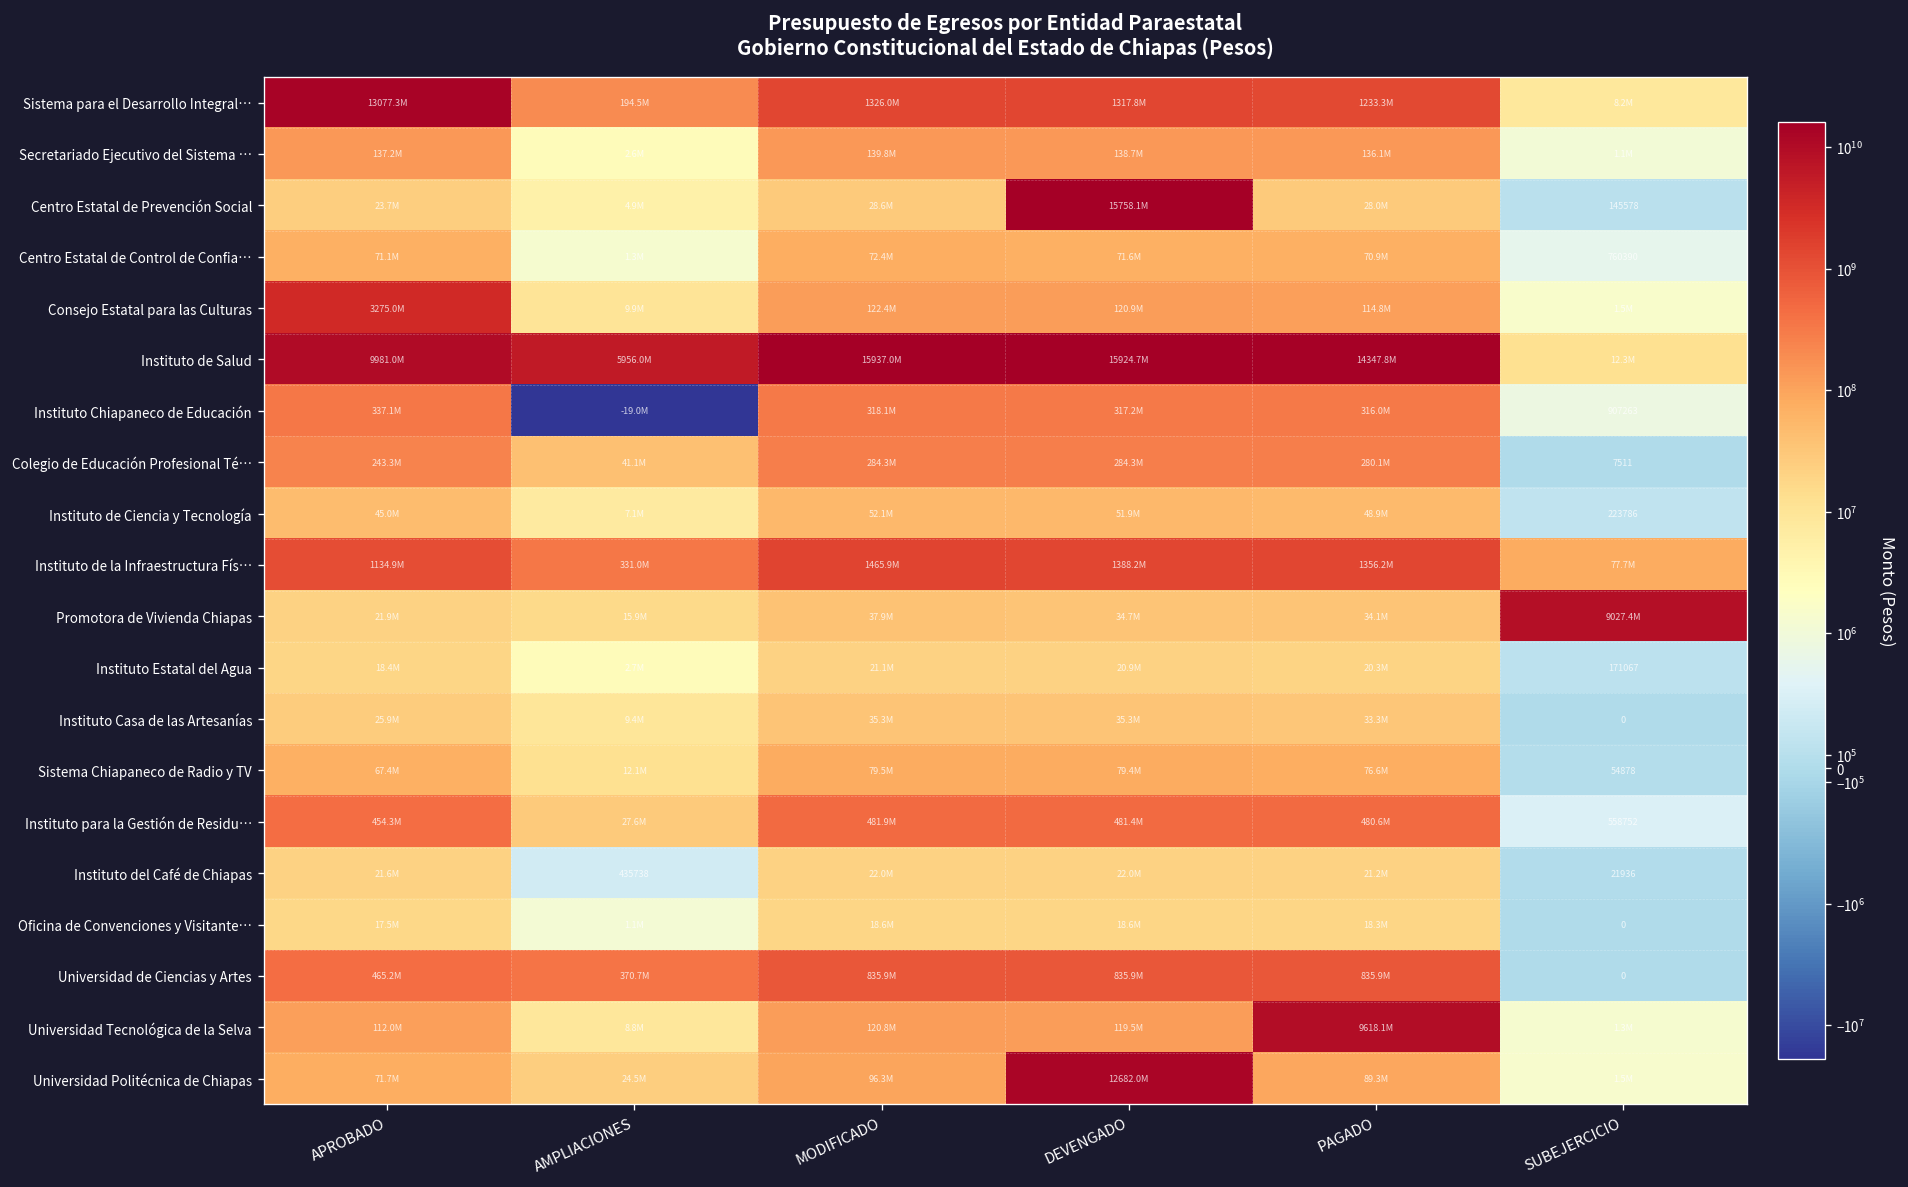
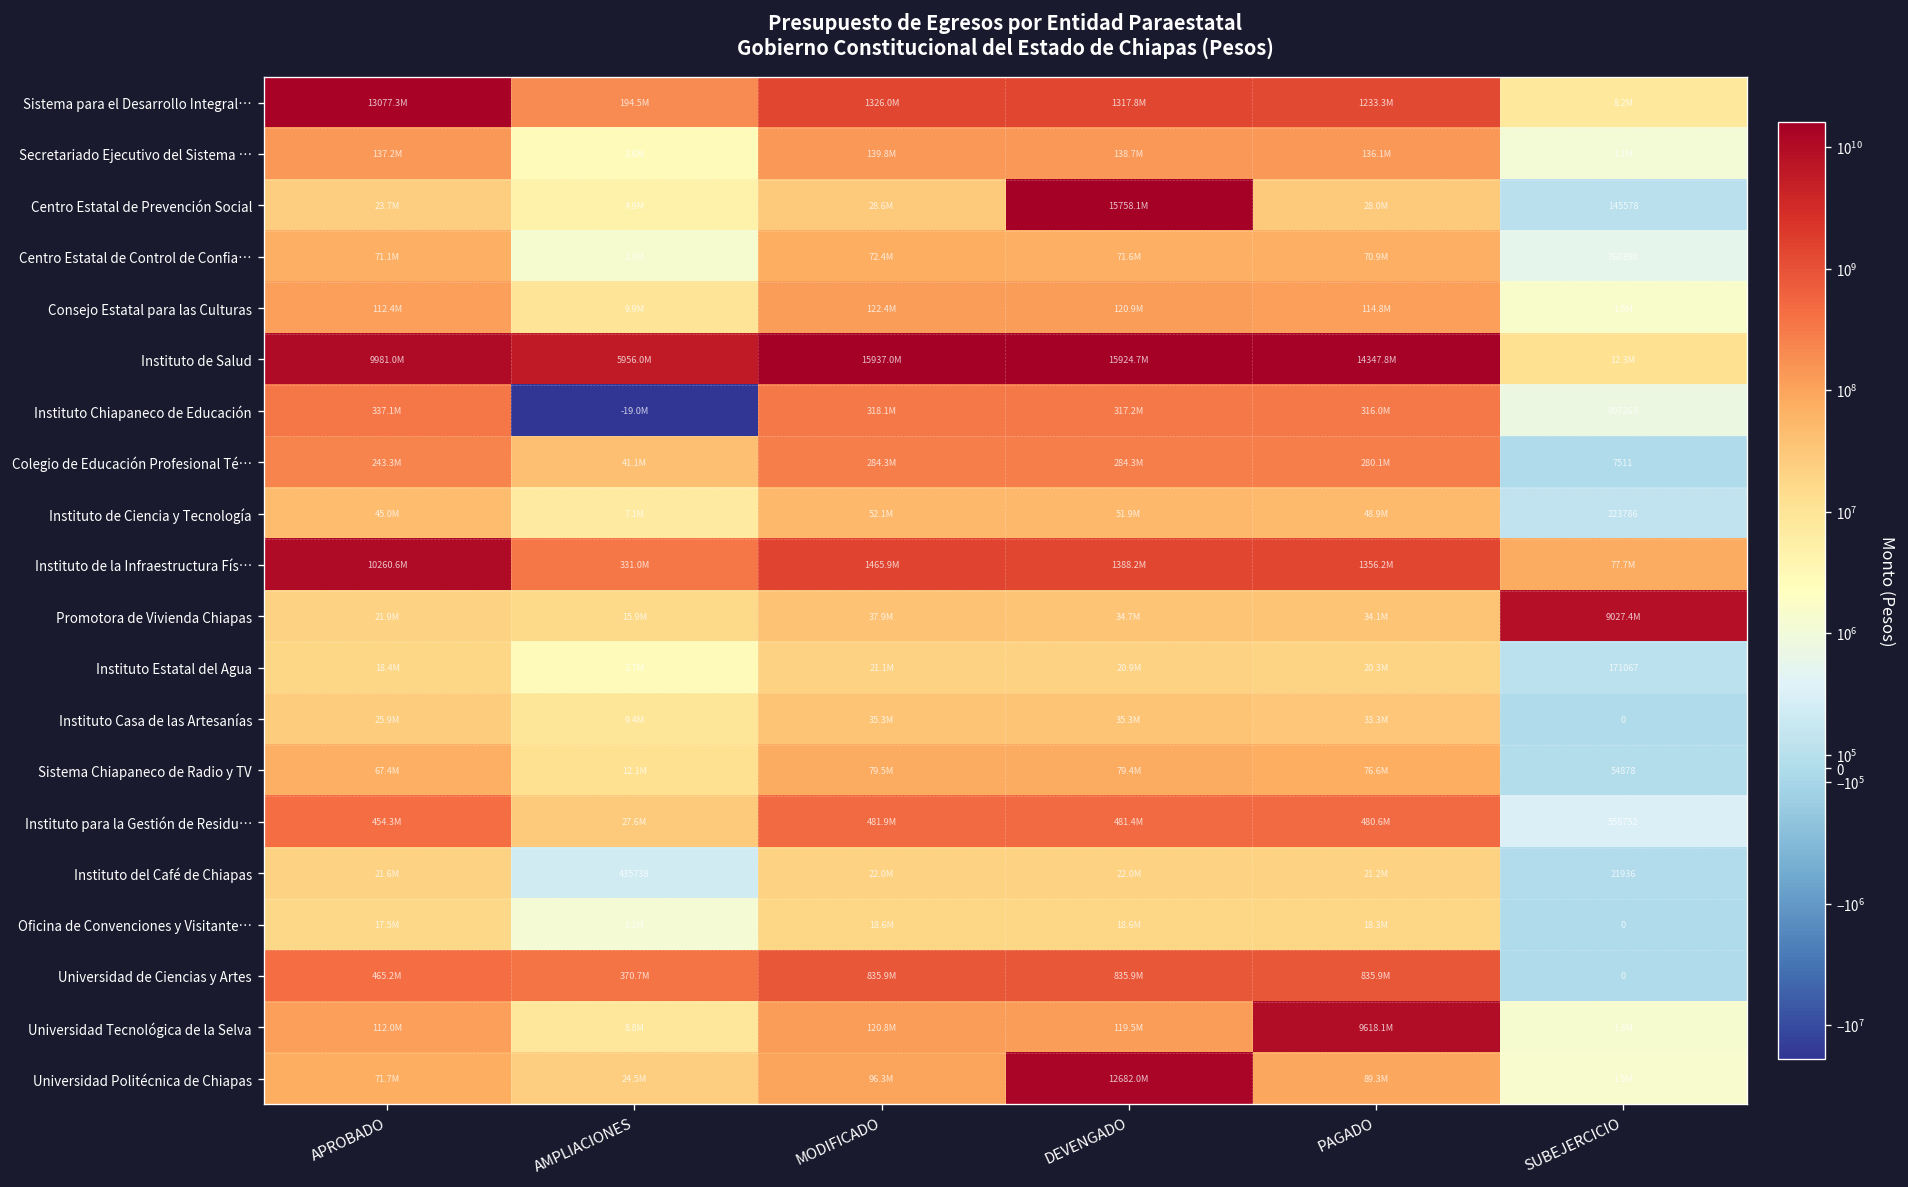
  {
    "Sistema para el Desarrollo Integral…": {
      "APROBADO": "13077.3M",
      "AMPLIACIONES": "194.5M",
      "MODIFICADO": "1326.0M",
      "DEVENGADO": "1317.8M",
      "PAGADO": "1233.3M",
      "SUBEJERCICIO": "8.2M"
    },
    "Secretariado Ejecutivo del Sistema …": {
      "APROBADO": "137.2M",
      "AMPLIACIONES": "2.6M",
      "MODIFICADO": "139.8M",
      "DEVENGADO": "138.7M",
      "PAGADO": "136.1M"
    },
    "Centro Estatal de Prevención Social": {
      "APROBADO": "23.7M",
      "AMPLIACIONES": "4.9M",
      "MODIFICADO": "28.6M",
      "DEVENGADO": "15758.1M",
      "PAGADO": "28.0M",
      "SUBEJERCICIO": "145578"
    },
    "Centro Estatal de Control de Confia…": {
      "APROBADO": "71.1M",
      "MODIFICADO": "72.4M",
      "DEVENGADO": "71.6M",
      "PAGADO": "70.9M"
    },
    "Consejo Estatal para las Culturas": {
-     "APROBADO": "3275.0M",
+     "APROBADO": "112.4M",
      "AMPLIACIONES": "9.9M",
      "MODIFICADO": "122.4M",
      "DEVENGADO": "120.9M",
      "PAGADO": "114.8M"
    },
    "Instituto de Salud": {
      "APROBADO": "9981.0M",
      "AMPLIACIONES": "5956.0M",
      "MODIFICADO": "15937.0M",
      "DEVENGADO": "15924.7M",
      "PAGADO": "14347.8M",
      "SUBEJERCICIO": "12.3M"
    },
    "Instituto Chiapaneco de Educación": {
      "APROBADO": "337.1M",
      "AMPLIACIONES": "-19.0M",
      "MODIFICADO": "318.1M",
      "DEVENGADO": "317.2M",
      "PAGADO": "316.0M"
    },
    "Colegio de Educación Profesional Té…": {
      "APROBADO": "243.3M",
      "AMPLIACIONES": "41.1M",
      "MODIFICADO": "284.3M",
      "DEVENGADO": "284.3M",
      "PAGADO": "280.1M",
      "SUBEJERCICIO": "7511"
    },
    "Instituto de Ciencia y Tecnología": {
      "APROBADO": "45.0M",
      "AMPLIACIONES": "7.1M",
      "MODIFICADO": "52.1M",
      "DEVENGADO": "51.9M",
      "PAGADO": "48.9M",
      "SUBEJERCICIO": "223786"
    },
    "Instituto de la Infraestructura Fís…": {
-     "APROBADO": "1134.9M",
+     "APROBADO": "10260.6M",
      "AMPLIACIONES": "331.0M",
      "MODIFICADO": "1465.9M",
      "DEVENGADO": "1388.2M",
      "PAGADO": "1356.2M",
      "SUBEJERCICIO": "77.7M"
    },
    "Promotora de Vivienda Chiapas": {
      "APROBADO": "21.9M",
      "AMPLIACIONES": "15.9M",
      "MODIFICADO": "37.9M",
      "DEVENGADO": "34.7M",
      "PAGADO": "34.1M",
      "SUBEJERCICIO": "9027.4M"
    },
    "Instituto Estatal del Agua": {
      "APROBADO": "18.4M",
      "AMPLIACIONES": "2.7M",
      "MODIFICADO": "21.1M",
      "DEVENGADO": "20.9M",
      "PAGADO": "20.3M",
      "SUBEJERCICIO": "171067"
    },
    "Instituto Casa de las Artesanías": {
      "APROBADO": "25.9M",
      "AMPLIACIONES": "9.4M",
      "MODIFICADO": "35.3M",
      "DEVENGADO": "35.3M",
      "PAGADO": "33.3M",
      "SUBEJERCICIO": "0"
    },
    "Sistema Chiapaneco de Radio y TV": {
      "APROBADO": "67.4M",
      "AMPLIACIONES": "12.1M",
      "MODIFICADO": "79.5M",
      "DEVENGADO": "79.4M",
      "PAGADO": "76.6M",
      "SUBEJERCICIO": "54878"
    },
    "Instituto para la Gestión de Residu…": {
      "APROBADO": "454.3M",
      "AMPLIACIONES": "27.6M",
      "MODIFICADO": "481.9M",
      "DEVENGADO": "481.4M",
      "PAGADO": "480.6M"
    },
    "Instituto del Café de Chiapas": {
      "APROBADO": "21.6M",
      "MODIFICADO": "22.0M",
      "DEVENGADO": "22.0M",
      "PAGADO": "21.2M",
      "SUBEJERCICIO": "21936"
    },
    "Oficina de Convenciones y Visitante…": {
      "APROBADO": "17.5M",
      "MODIFICADO": "18.6M",
      "DEVENGADO": "18.6M",
      "PAGADO": "18.3M",
      "SUBEJERCICIO": "0"
    },
    "Universidad de Ciencias y Artes": {
      "APROBADO": "465.2M",
      "AMPLIACIONES": "370.7M",
      "MODIFICADO": "835.9M",
      "DEVENGADO": "835.9M",
      "PAGADO": "835.9M",
      "SUBEJERCICIO": "0"
    },
    "Universidad Tecnológica de la Selva": {
      "APROBADO": "112.0M",
      "AMPLIACIONES": "8.8M",
      "MODIFICADO": "120.8M",
      "DEVENGADO": "119.5M",
      "PAGADO": "9618.1M"
    },
    "Universidad Politécnica de Chiapas": {
      "APROBADO": "71.7M",
      "AMPLIACIONES": "24.5M",
      "MODIFICADO": "96.3M",
      "DEVENGADO": "12682.0M",
      "PAGADO": "89.3M"
    }
  }
